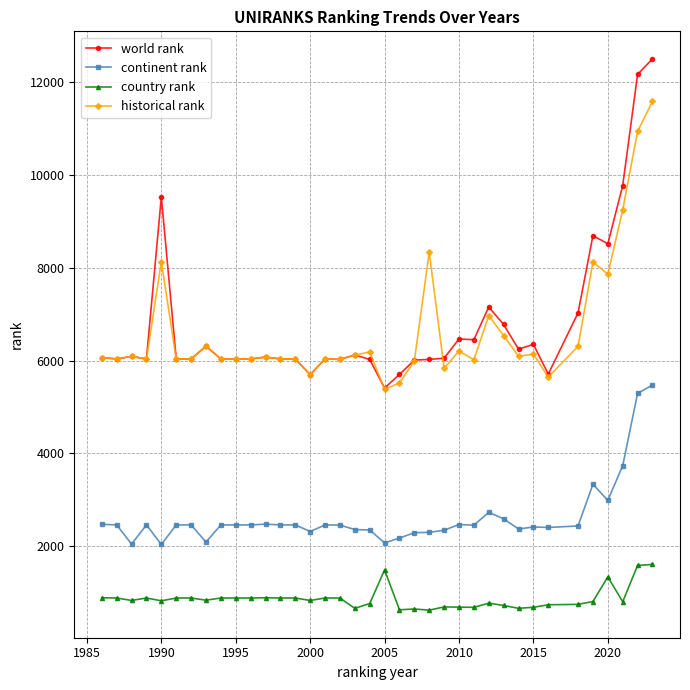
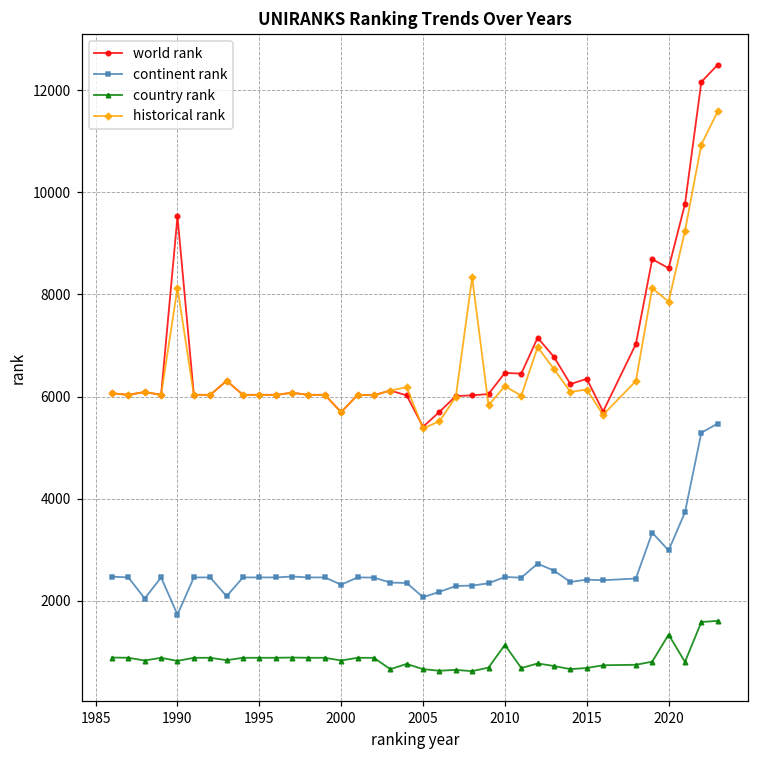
  {
    "world rank": {
      "1990": 9500,
      "2010": 6500,
      "2015": 6300,
      "2020": 8500
    },
    "continent rank": {
-     "1990": 2000,
+     "1990": 1700,
      "1995": 2500,
      "2000": 2300,
      "2005": 2100,
      "2010": 2500,
      "2015": 2400,
      "2020": 3000
    },
    "country rank": {
      "1990": 800,
      "1995": 900,
      "2000": 800,
-     "2005": 1500,
-     "2010": 700,
+     "2005": 700,
+     "2010": 1100,
      "2015": 700,
      "2020": 1300
    },
    "historical rank": {
      "1990": 8100,
      "2010": 6200,
      "2015": 6100,
      "2020": 7900
    }
  }
